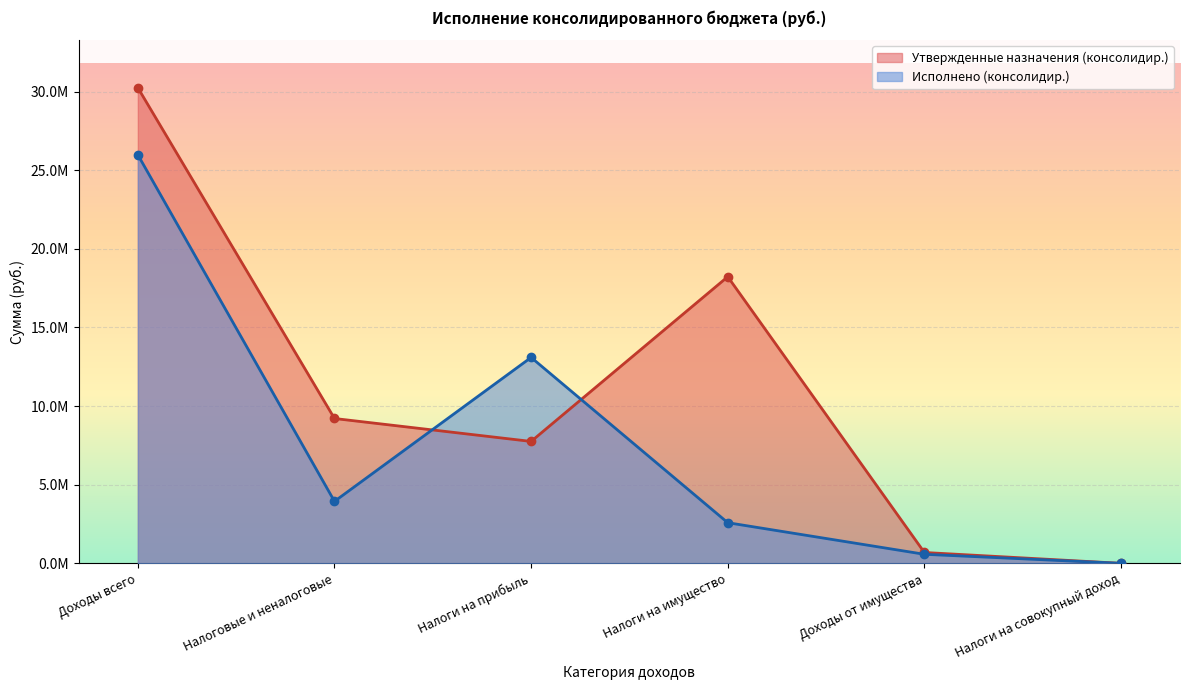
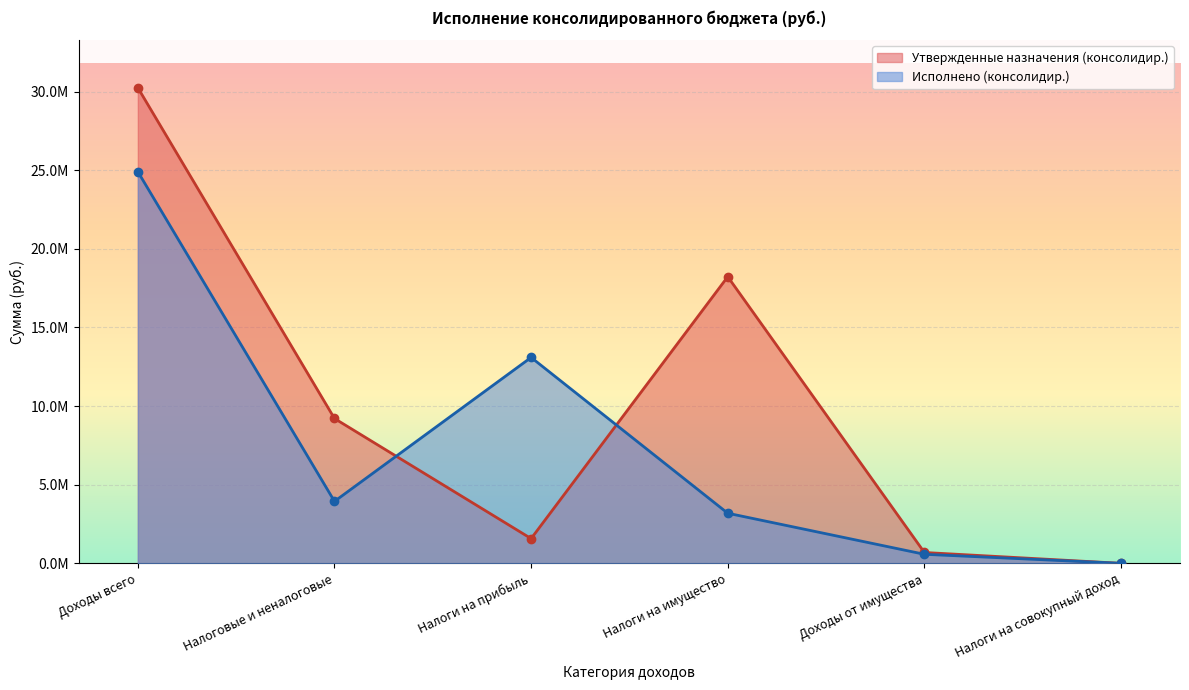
  {
    "Утвержденные назначения (консолидир.)": {
      "Доходы всего": 30200000,
      "Налоговые и неналоговые": 9200000,
-     "Налоги на прибыль": 7800000,
+     "Налоги на прибыль": 1600000,
      "Налоги на имущество": 18200000
    },
    "Исполнено (консолидир.)": {
-     "Доходы всего": 26000000,
+     "Доходы всего": 24900000,
      "Налоговые и неналоговые": 3900000,
      "Налоги на прибыль": 13100000,
-     "Налоги на имущество": 2600000
+     "Налоги на имущество": 3200000
    }
  }
